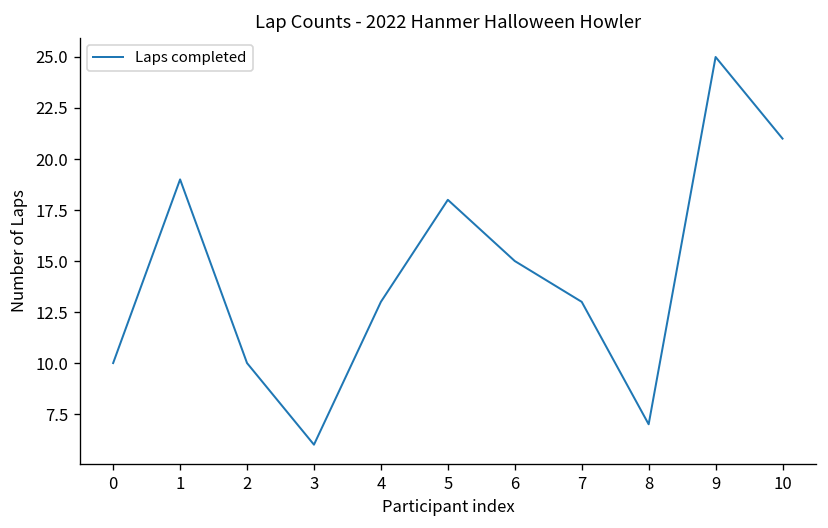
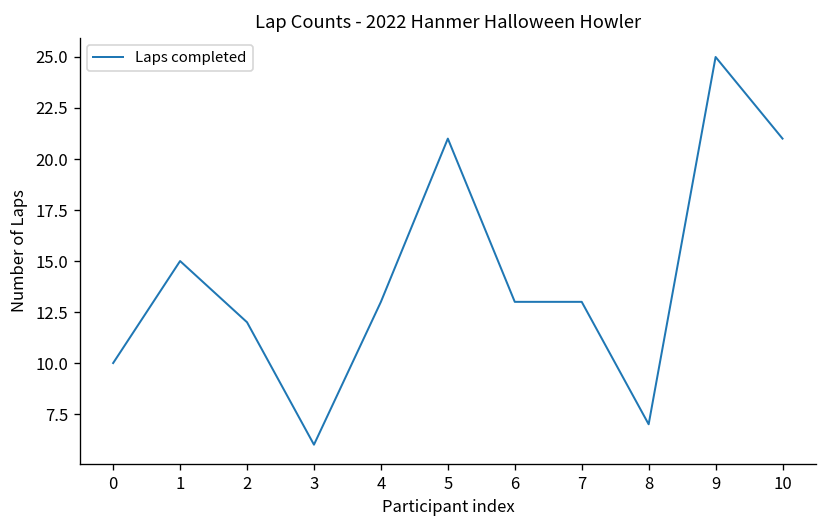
  {
    "0": 10,
-   "1": 19,
-   "2": 10,
+   "1": 15,
+   "2": 12,
    "3": 6,
    "4": 13,
-   "5": 18,
-   "6": 15,
+   "5": 21,
+   "6": 13,
    "7": 13,
    "8": 7,
    "9": 25,
    "10": 21
  }
